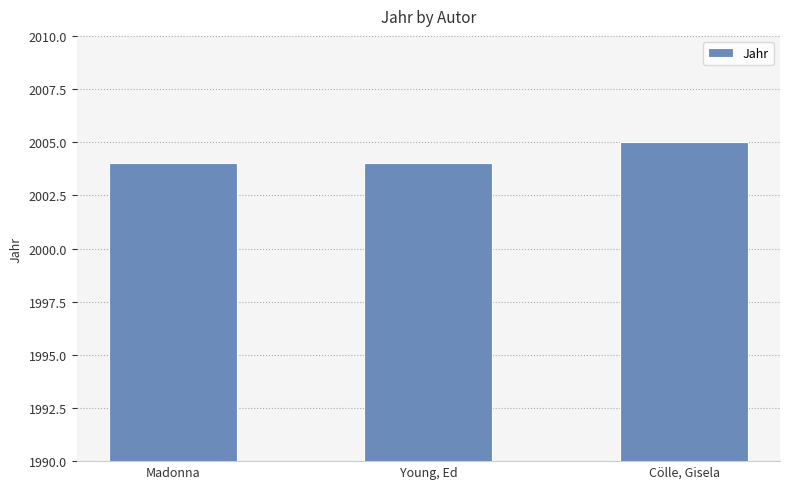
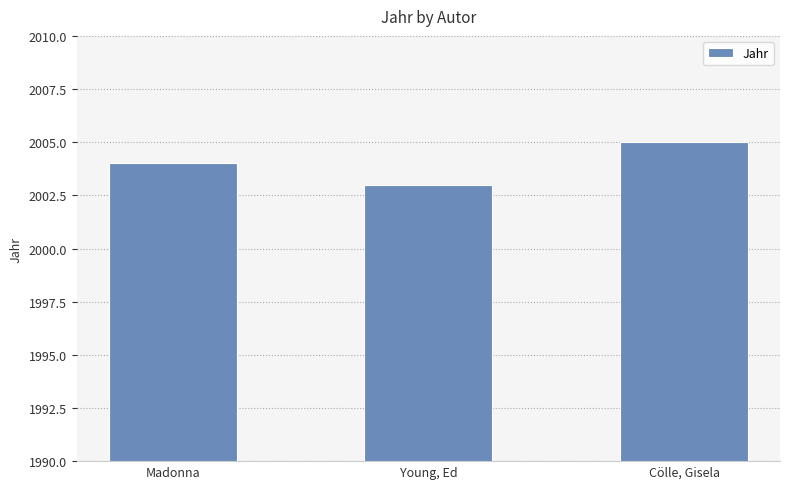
  {
    "Madonna": 2004,
-   "Young, Ed": 2004,
+   "Young, Ed": 2003,
    "Cölle, Gisela": 2005
  }
